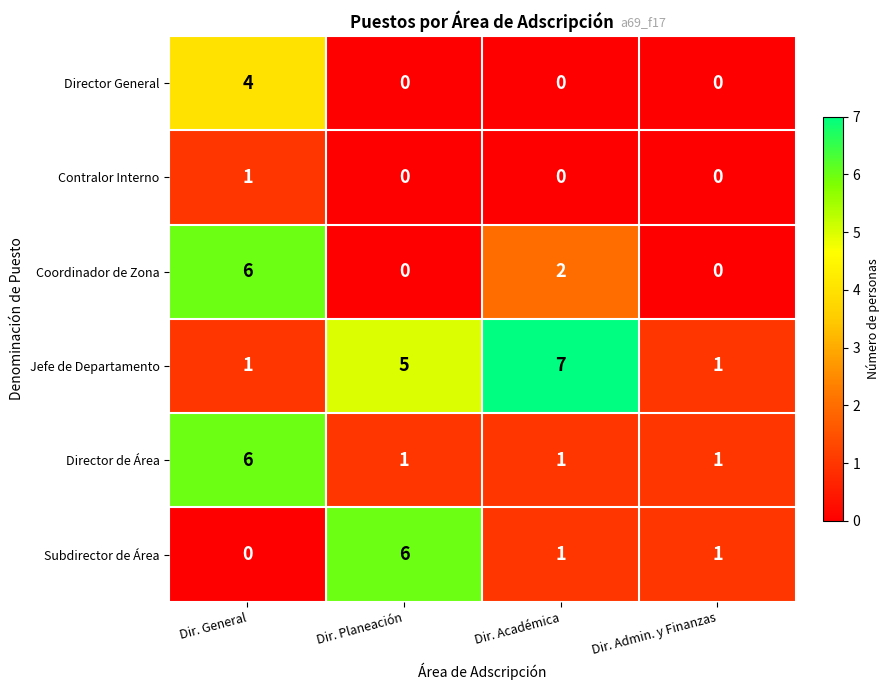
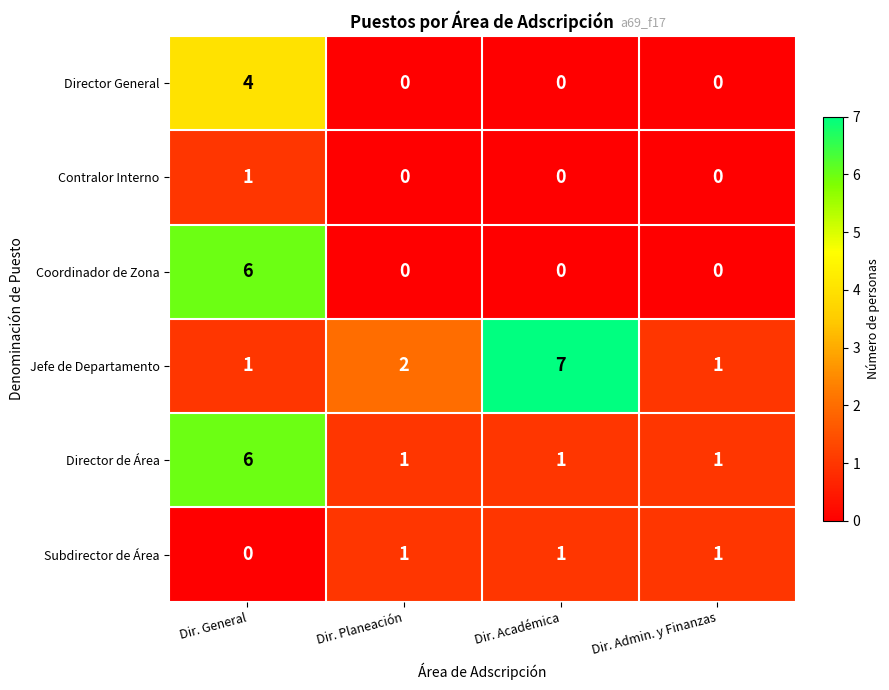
  {
    "Director General": {
      "Dir. General": 4,
      "Dir. Planeación": 0,
      "Dir. Académica": 0,
      "Dir. Admin. y Finanzas": 0
    },
    "Contralor Interno": {
      "Dir. General": 1,
      "Dir. Planeación": 0,
      "Dir. Académica": 0,
      "Dir. Admin. y Finanzas": 0
    },
    "Coordinador de Zona": {
      "Dir. General": 6,
      "Dir. Planeación": 0,
-     "Dir. Académica": 2,
+     "Dir. Académica": 0,
      "Dir. Admin. y Finanzas": 0
    },
    "Jefe de Departamento": {
      "Dir. General": 1,
-     "Dir. Planeación": 5,
+     "Dir. Planeación": 2,
      "Dir. Académica": 7,
      "Dir. Admin. y Finanzas": 1
    },
    "Director de Área": {
      "Dir. General": 6,
      "Dir. Planeación": 1,
      "Dir. Académica": 1,
      "Dir. Admin. y Finanzas": 1
    },
    "Subdirector de Área": {
      "Dir. General": 0,
-     "Dir. Planeación": 6,
+     "Dir. Planeación": 1,
      "Dir. Académica": 1,
      "Dir. Admin. y Finanzas": 1
    }
  }
